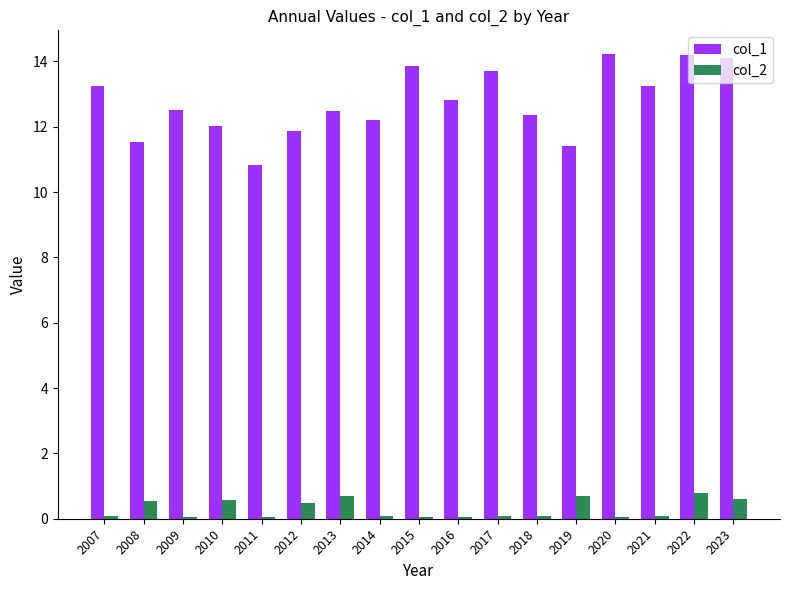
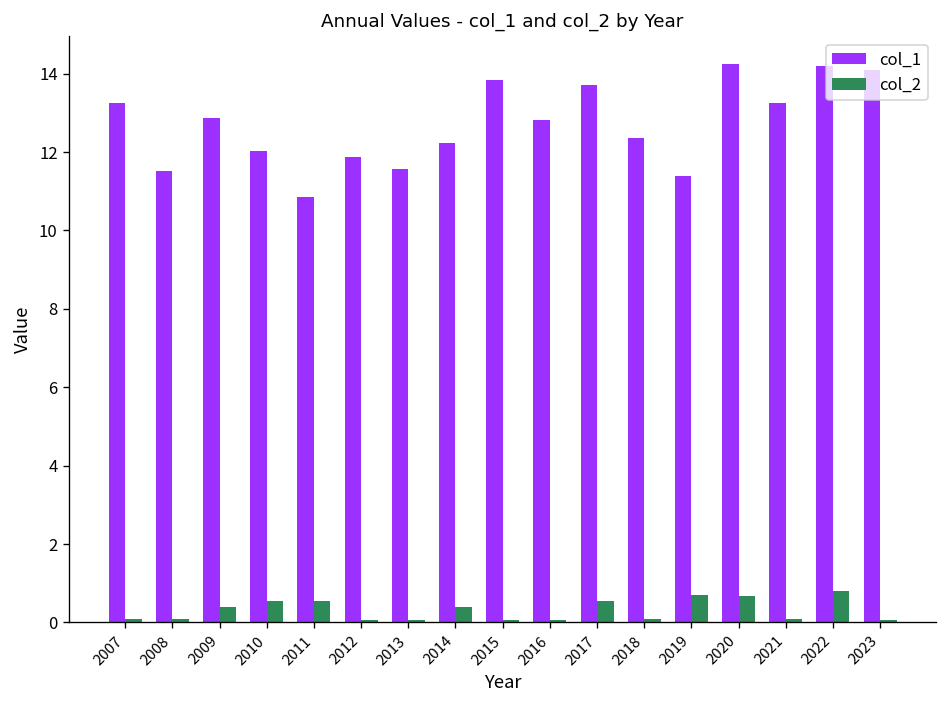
  {
    "col_1": {
      "2007": 13.3,
      "2008": 11.5,
-     "2009": 12.5,
+     "2009": 12.9,
      "2010": 12.0,
      "2011": 10.8,
      "2012": 11.9,
-     "2013": 12.5,
+     "2013": 11.6,
      "2014": 12.2,
      "2015": 13.8,
      "2016": 12.8,
      "2017": 13.7,
      "2018": 12.4,
      "2019": 11.4,
      "2020": 14.2,
      "2021": 13.3,
      "2022": 14.2
    },
    "col_2": {
      "2007": 0.1,
-     "2008": 0.6,
-     "2009": 0.0,
+     "2008": 0.1,
+     "2009": 0.4,
      "2010": 0.6,
-     "2011": 0.1,
-     "2012": 0.5,
-     "2013": 0.7,
-     "2014": 0.1,
-     "2017": 0.1,
+     "2011": 0.6,
+     "2012": 0.1,
+     "2013": 0.1,
+     "2014": 0.4,
+     "2017": 0.5,
      "2018": 0.1,
      "2019": 0.7,
-     "2020": 0.0,
+     "2020": 0.7,
      "2021": 0.1,
      "2022": 0.8,
-     "2023": 0.6
+     "2023": 0.1
    }
  }
